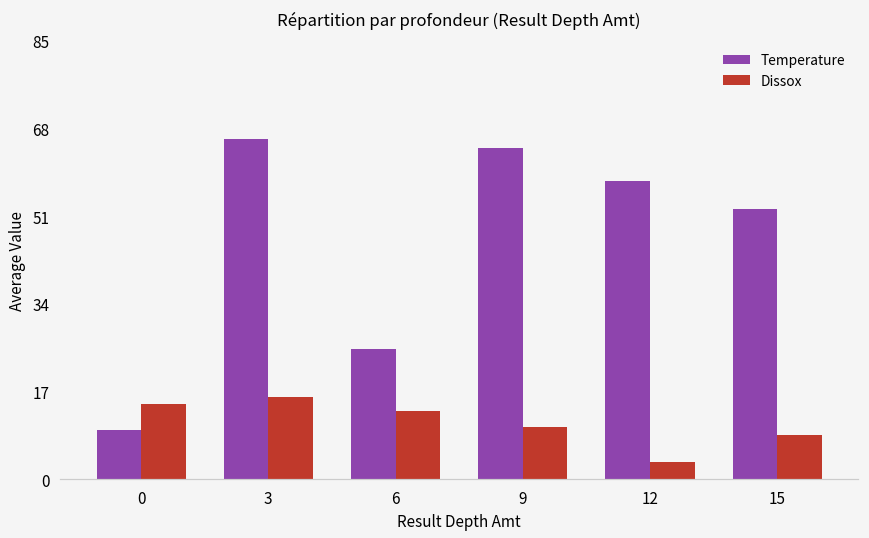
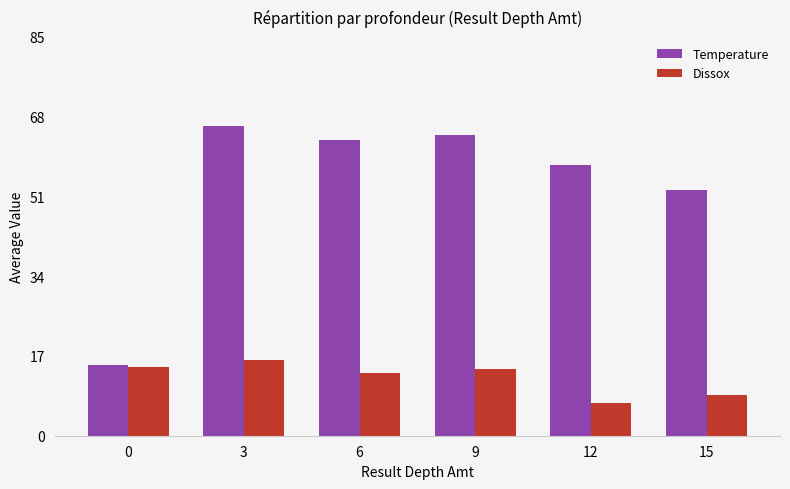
  {
    "Temperature": {
-     "0": 10,
+     "0": 15,
      "3": 66,
-     "6": 25,
+     "6": 63,
      "9": 64,
      "12": 58,
      "15": 52
    },
    "Dissox": {
      "0": 15,
      "3": 16,
      "6": 13,
-     "9": 10,
-     "12": 3,
+     "9": 14,
+     "12": 7,
      "15": 9
    }
  }
